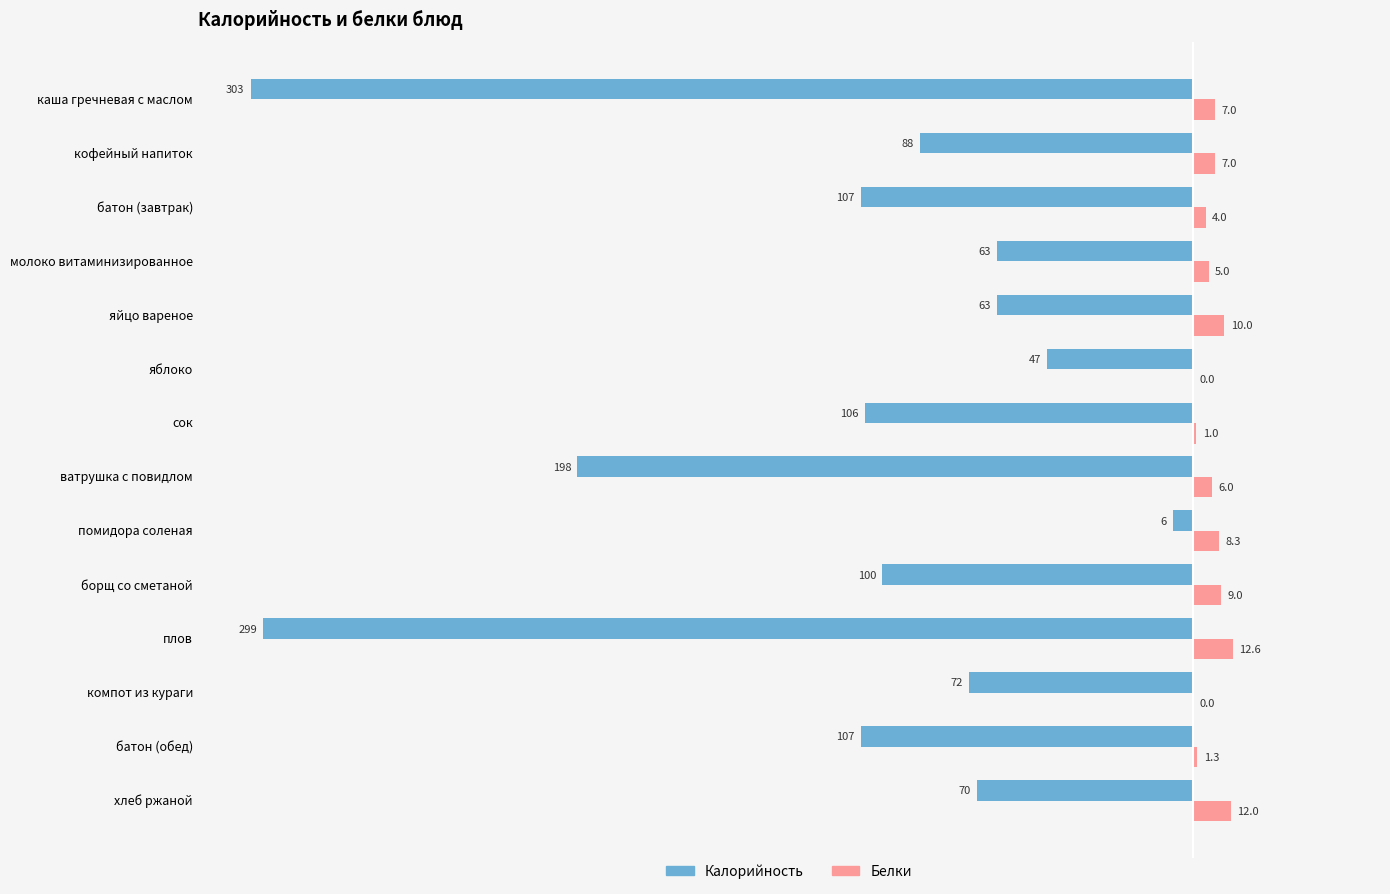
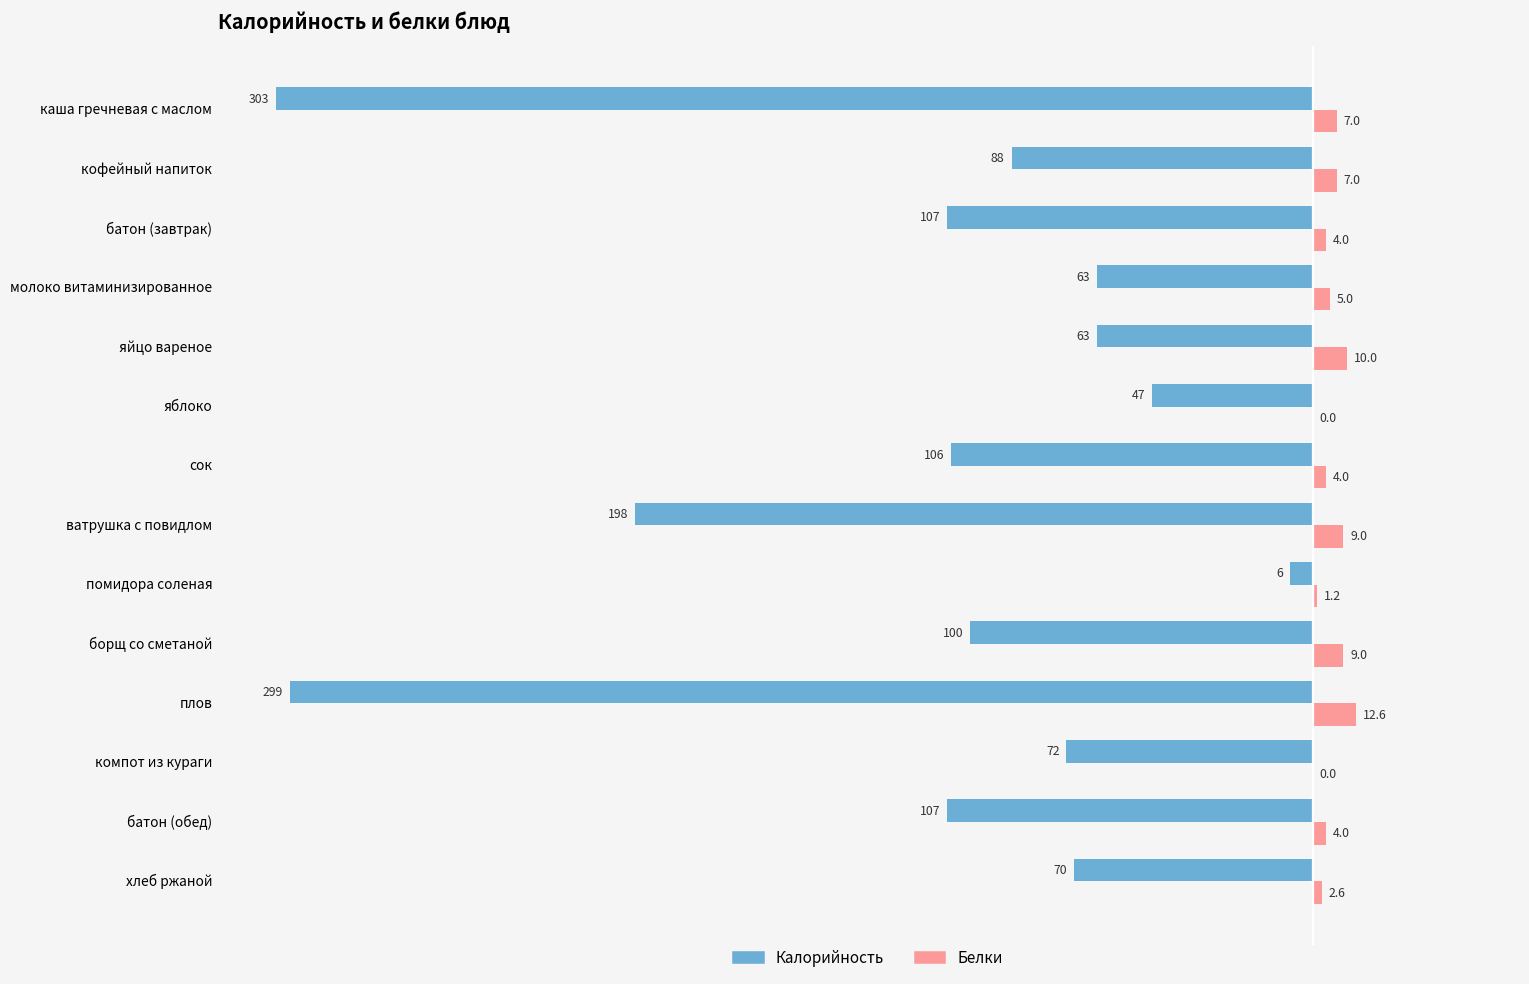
  {
    "Белки": {
      "каша гречневая с маслом": 7.0,
      "кофейный напиток": 7.0,
      "батон (завтрак)": 4.0,
      "молоко витаминизированное": 5.0,
      "яйцо вареное": 10.0,
      "яблоко": 0.0,
-     "сок": 1.0,
-     "ватрушка с повидлом": 6.0,
-     "помидора соленая": 8.3,
+     "сок": 4.0,
+     "ватрушка с повидлом": 9.0,
+     "помидора соленая": 1.2,
      "борщ со сметаной": 9.0,
      "плов": 12.6,
      "компот из кураги": 0.0,
-     "батон (обед)": 1.3,
-     "хлеб ржаной": 12.0
+     "батон (обед)": 4.0,
+     "хлеб ржаной": 2.6
    }
  }
